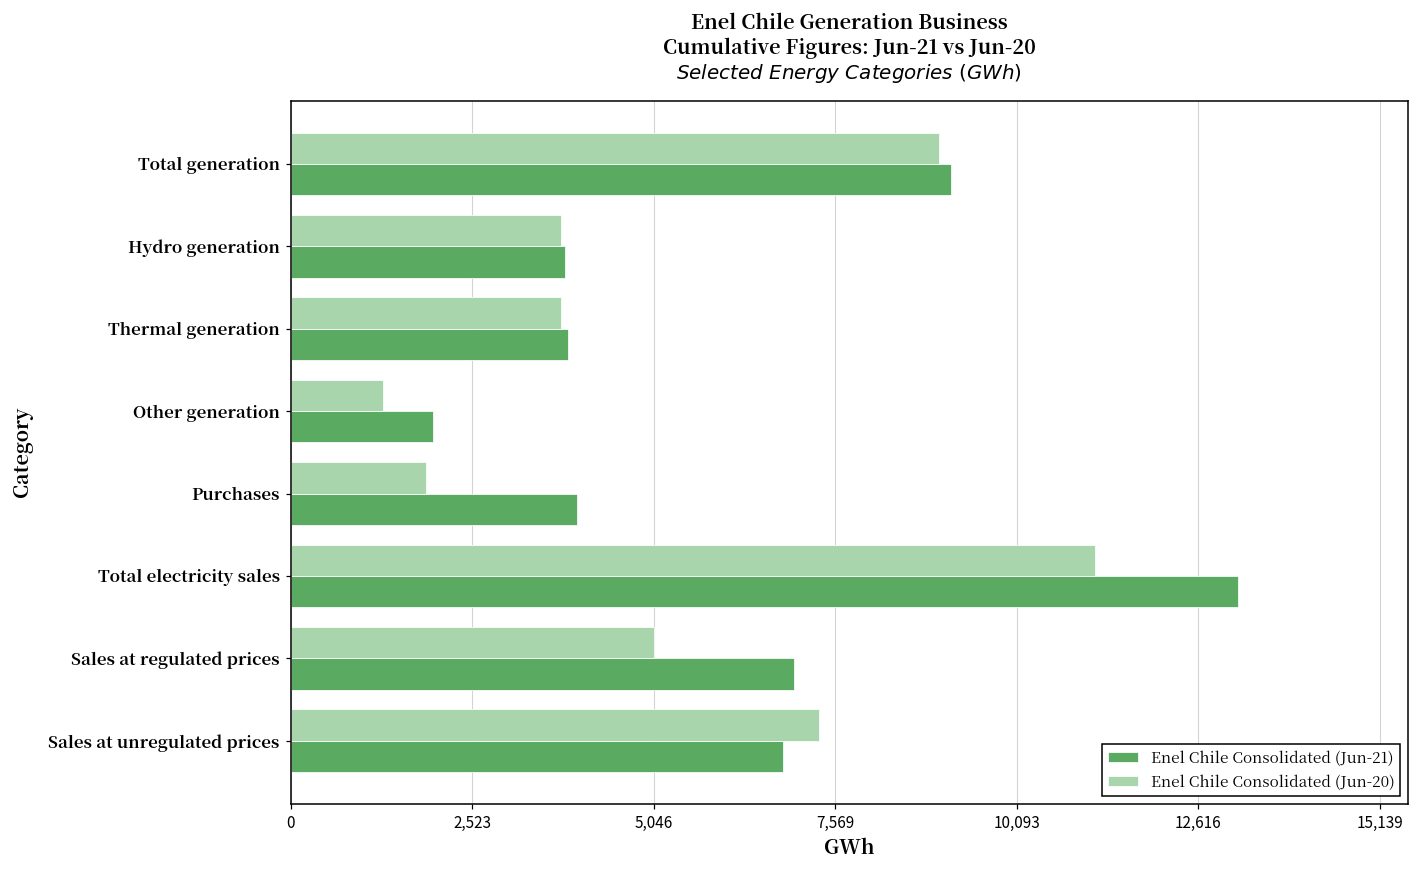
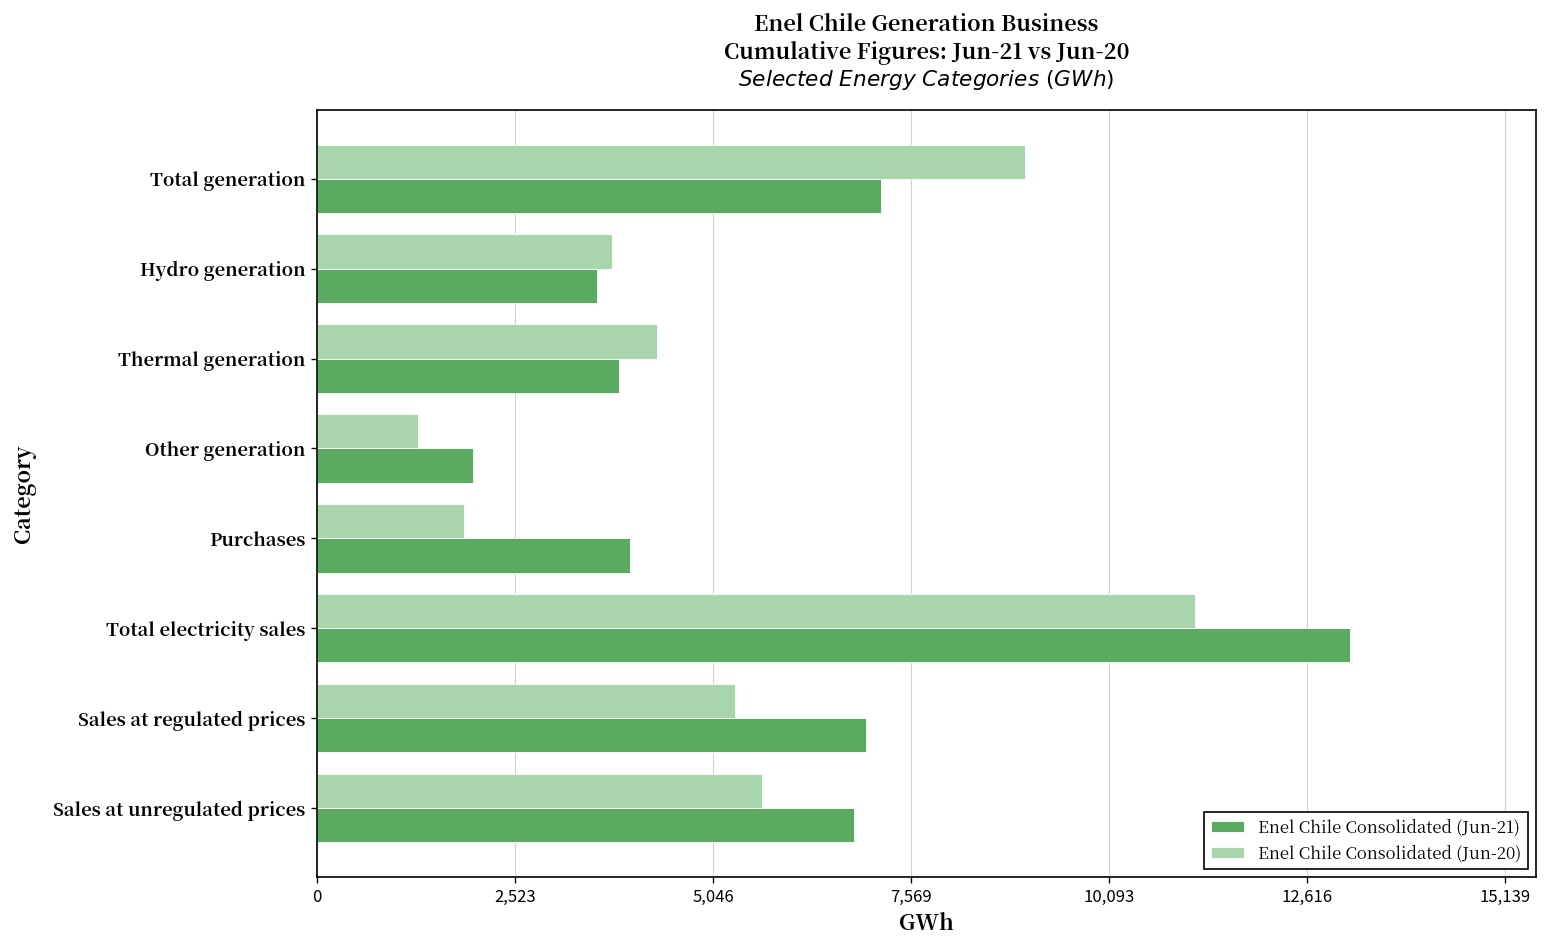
  {
    "Enel Chile Consolidated (Jun-21)": {
-     "Total generation": "9,200",
-     "Hydro generation": "3,800",
+     "Total generation": "7,200",
+     "Hydro generation": "3,600",
      "Thermal generation": "3,900",
      "Other generation": "2,000",
      "Purchases": "4,000",
      "Total electricity sales": "13,200",
      "Sales at regulated prices": "7,000",
      "Sales at unregulated prices": "6,800"
    },
    "Enel Chile Consolidated (Jun-20)": {
      "Total generation": "9,000",
      "Hydro generation": "3,800",
-     "Thermal generation": "3,800",
+     "Thermal generation": "4,300",
      "Other generation": "1,300",
      "Purchases": "1,900",
      "Total electricity sales": "11,200",
-     "Sales at regulated prices": "5,000",
-     "Sales at unregulated prices": "7,300"
+     "Sales at regulated prices": "5,300",
+     "Sales at unregulated prices": "5,700"
    }
  }
